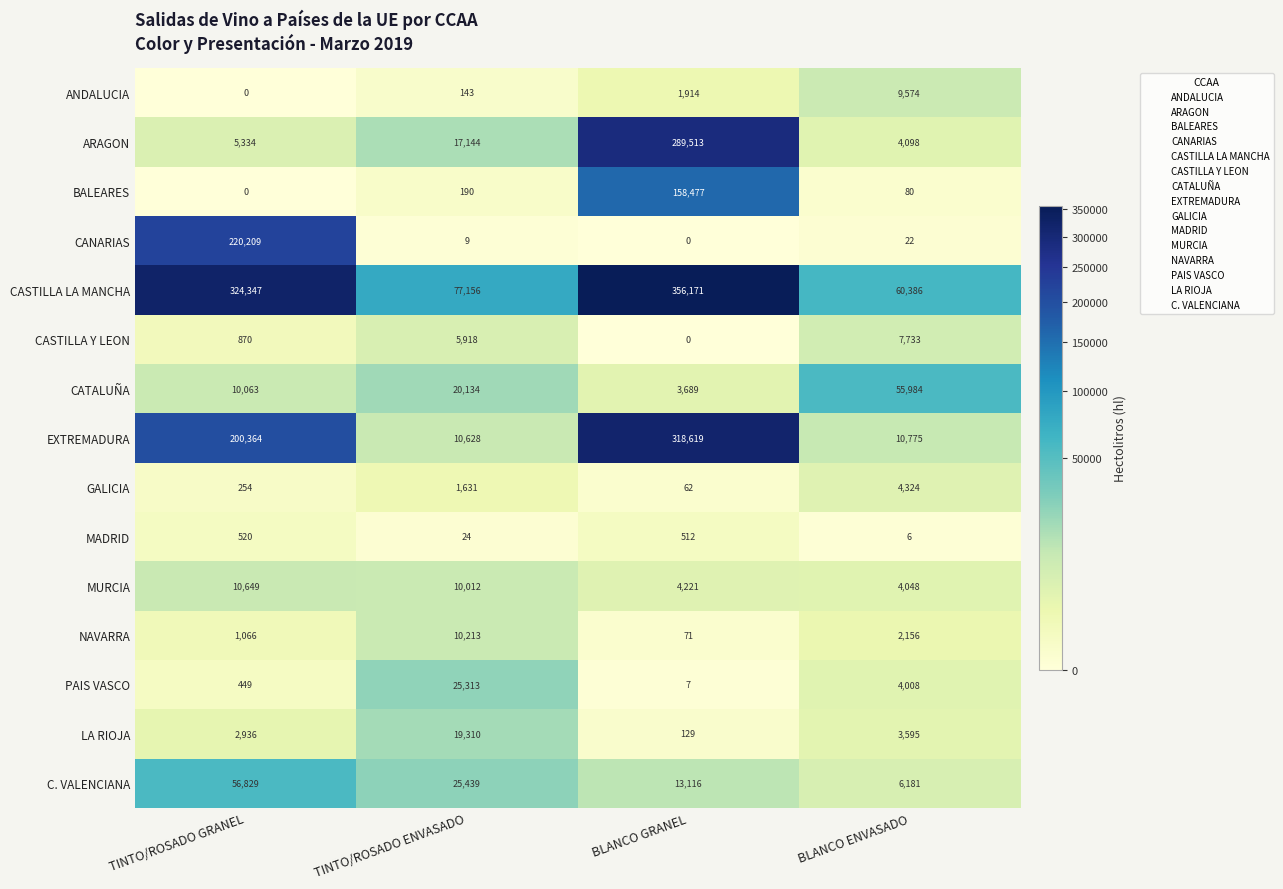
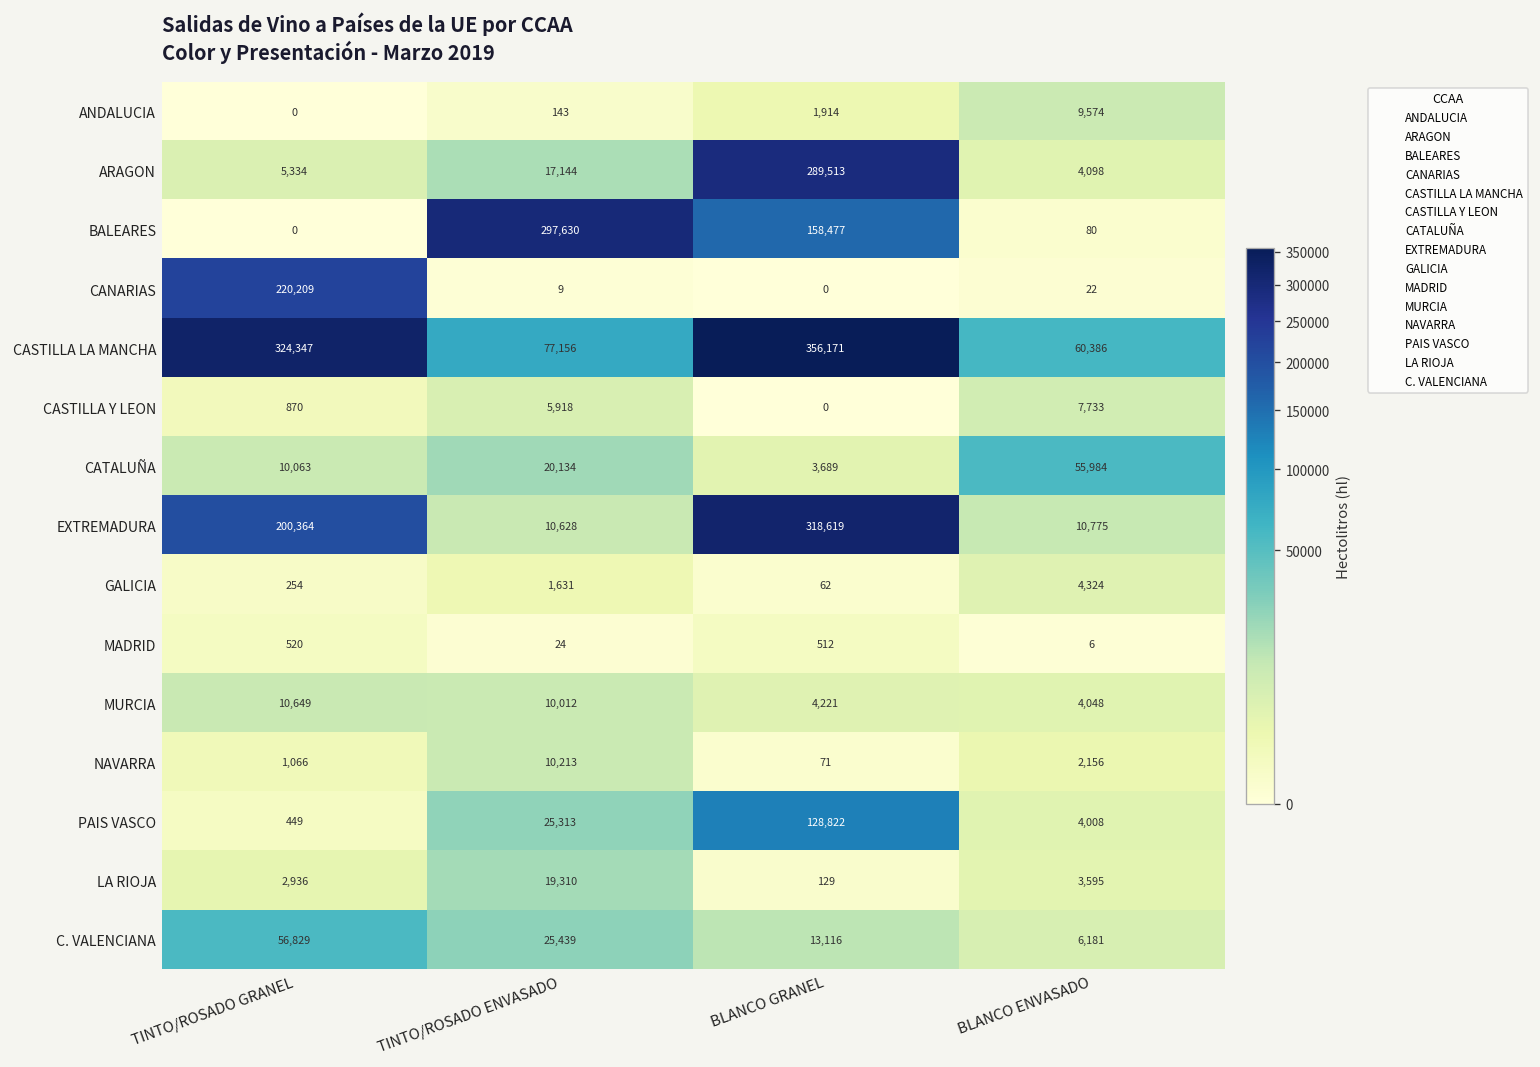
  {
    "ANDALUCIA": {
      "TINTO/ROSADO GRANEL": "0",
      "TINTO/ROSADO ENVASADO": "143",
      "BLANCO GRANEL": "1,914",
      "BLANCO ENVASADO": "9,574"
    },
    "ARAGON": {
      "TINTO/ROSADO GRANEL": "5,334",
      "TINTO/ROSADO ENVASADO": "17,144",
      "BLANCO GRANEL": "289,513",
      "BLANCO ENVASADO": "4,098"
    },
    "BALEARES": {
      "TINTO/ROSADO GRANEL": "0",
-     "TINTO/ROSADO ENVASADO": "190",
+     "TINTO/ROSADO ENVASADO": "297,630",
      "BLANCO GRANEL": "158,477",
      "BLANCO ENVASADO": "80"
    },
    "CANARIAS": {
      "TINTO/ROSADO GRANEL": "220,209",
      "TINTO/ROSADO ENVASADO": "9",
      "BLANCO GRANEL": "0",
      "BLANCO ENVASADO": "22"
    },
    "CASTILLA LA MANCHA": {
      "TINTO/ROSADO GRANEL": "324,347",
      "TINTO/ROSADO ENVASADO": "77,156",
      "BLANCO GRANEL": "356,171",
      "BLANCO ENVASADO": "60,386"
    },
    "CASTILLA Y LEON": {
      "TINTO/ROSADO GRANEL": "870",
      "TINTO/ROSADO ENVASADO": "5,918",
      "BLANCO GRANEL": "0",
      "BLANCO ENVASADO": "7,733"
    },
    "CATALUÑA": {
      "TINTO/ROSADO GRANEL": "10,063",
      "TINTO/ROSADO ENVASADO": "20,134",
      "BLANCO GRANEL": "3,689",
      "BLANCO ENVASADO": "55,984"
    },
    "EXTREMADURA": {
      "TINTO/ROSADO GRANEL": "200,364",
      "TINTO/ROSADO ENVASADO": "10,628",
      "BLANCO GRANEL": "318,619",
      "BLANCO ENVASADO": "10,775"
    },
    "GALICIA": {
      "TINTO/ROSADO GRANEL": "254",
      "TINTO/ROSADO ENVASADO": "1,631",
      "BLANCO GRANEL": "62",
      "BLANCO ENVASADO": "4,324"
    },
    "MADRID": {
      "TINTO/ROSADO GRANEL": "520",
      "TINTO/ROSADO ENVASADO": "24",
      "BLANCO GRANEL": "512",
      "BLANCO ENVASADO": "6"
    },
    "MURCIA": {
      "TINTO/ROSADO GRANEL": "10,649",
      "TINTO/ROSADO ENVASADO": "10,012",
      "BLANCO GRANEL": "4,221",
      "BLANCO ENVASADO": "4,048"
    },
    "NAVARRA": {
      "TINTO/ROSADO GRANEL": "1,066",
      "TINTO/ROSADO ENVASADO": "10,213",
      "BLANCO GRANEL": "71",
      "BLANCO ENVASADO": "2,156"
    },
    "PAIS VASCO": {
      "TINTO/ROSADO GRANEL": "449",
      "TINTO/ROSADO ENVASADO": "25,313",
-     "BLANCO GRANEL": "7",
+     "BLANCO GRANEL": "128,822",
      "BLANCO ENVASADO": "4,008"
    },
    "LA RIOJA": {
      "TINTO/ROSADO GRANEL": "2,936",
      "TINTO/ROSADO ENVASADO": "19,310",
      "BLANCO GRANEL": "129",
      "BLANCO ENVASADO": "3,595"
    },
    "C. VALENCIANA": {
      "TINTO/ROSADO GRANEL": "56,829",
      "TINTO/ROSADO ENVASADO": "25,439",
      "BLANCO GRANEL": "13,116",
      "BLANCO ENVASADO": "6,181"
    }
  }
